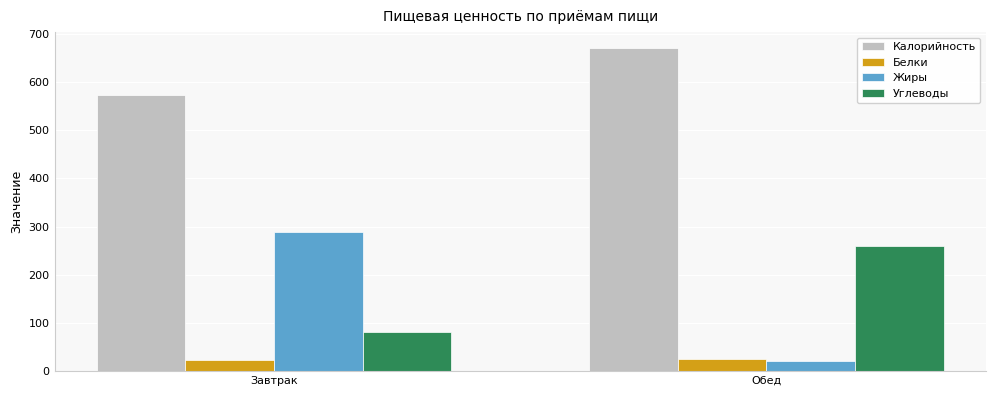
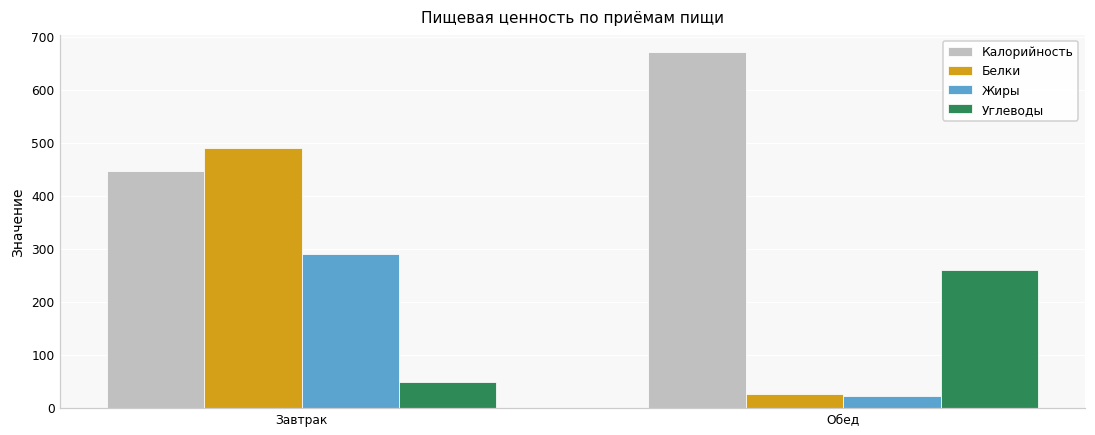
  {
    "Калорийность": {
-     "Завтрак": 570,
+     "Завтрак": 450,
      "Обед": 670
    },
    "Белки": {
-     "Завтрак": 20,
+     "Завтрак": 490,
      "Обед": 30
    },
    "Жиры": {
      "Завтрак": 290,
      "Обед": 20
    },
    "Углеводы": {
-     "Завтрак": 80,
+     "Завтрак": 50,
      "Обед": 260
    }
  }
